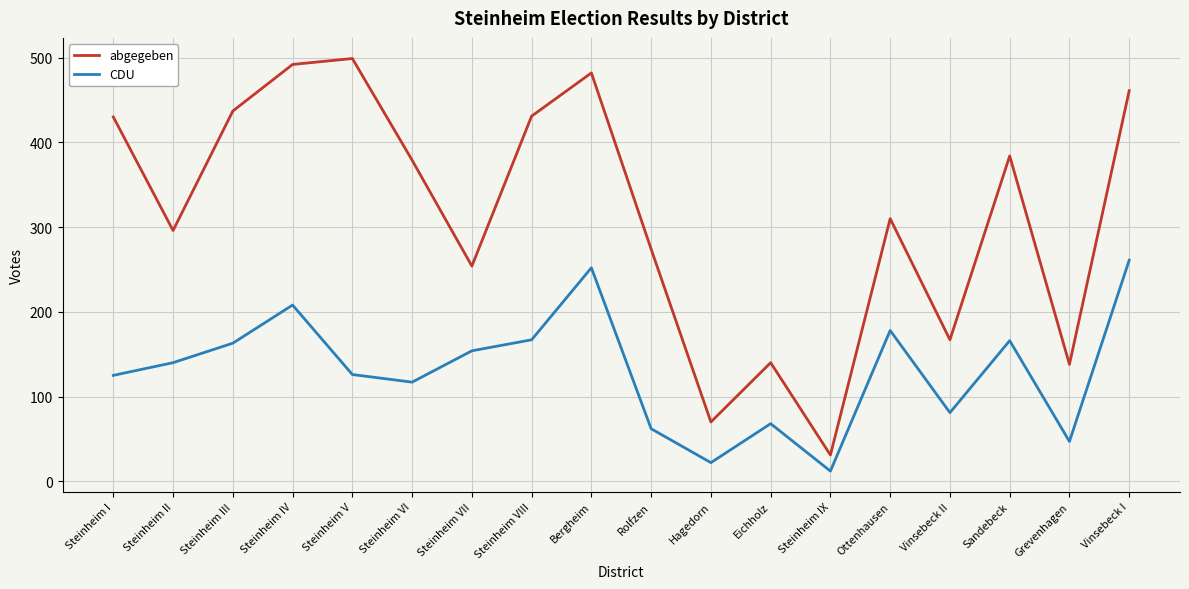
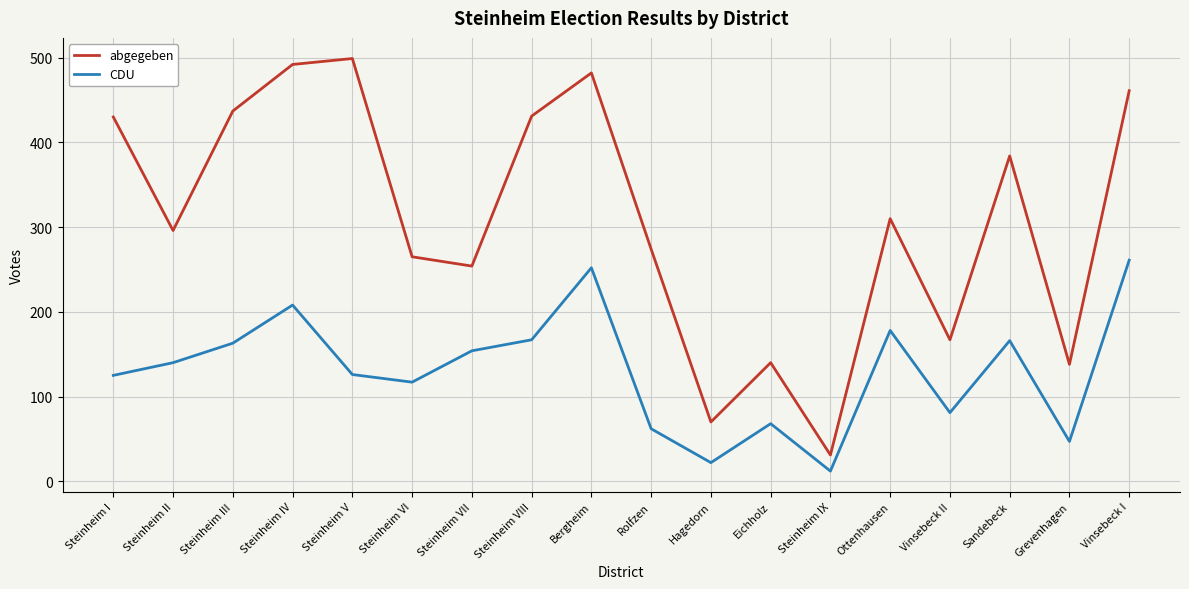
  {
    "abgegeben": {
      "Steinheim I": 430,
      "Steinheim II": 300,
      "Steinheim III": 440,
      "Steinheim IV": 490,
      "Steinheim V": 500,
-     "Steinheim VI": 380,
+     "Steinheim VI": 270,
      "Steinheim VII": 250,
      "Steinheim VIII": 430,
      "Bergheim": 480,
      "Rolfzen": 270,
      "Hagedorn": 70,
      "Eichholz": 140,
      "Steinheim IX": 30,
      "Ottenhausen": 310,
      "Vinsebeck II": 170,
      "Sandebeck": 380,
      "Grevenhagen": 140,
      "Vinsebeck I": 460
    },
    "CDU": {
      "Steinheim I": 130,
      "Steinheim II": 140,
      "Steinheim III": 160,
      "Steinheim IV": 210,
      "Steinheim V": 130,
      "Steinheim VI": 120,
      "Steinheim VII": 150,
      "Steinheim VIII": 170,
      "Bergheim": 250,
      "Rolfzen": 60,
      "Hagedorn": 20,
      "Eichholz": 70,
      "Steinheim IX": 10,
      "Ottenhausen": 180,
      "Vinsebeck II": 80,
      "Sandebeck": 170,
      "Grevenhagen": 50,
      "Vinsebeck I": 260
    }
  }
